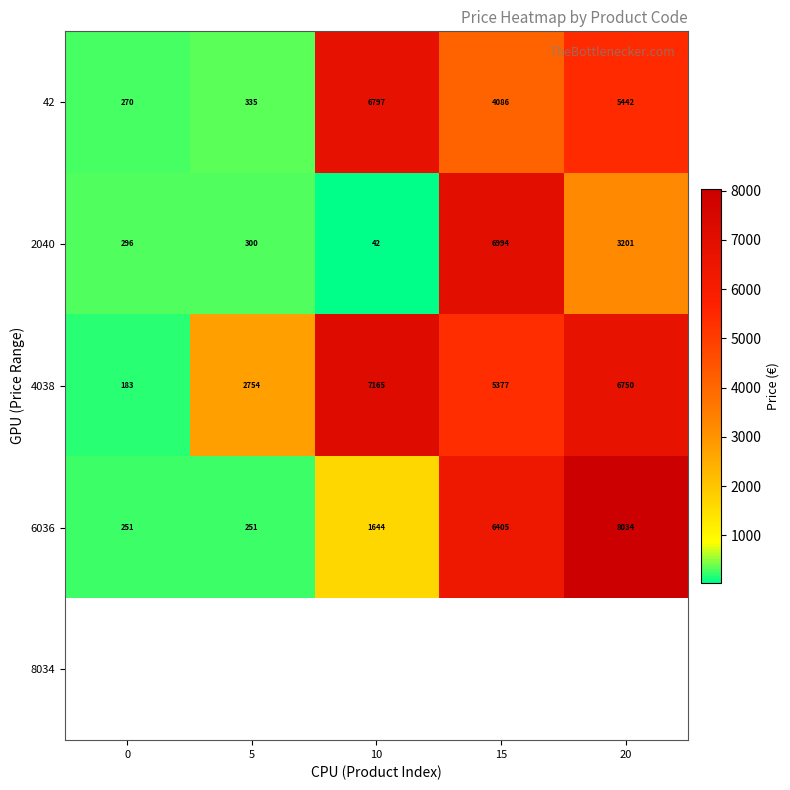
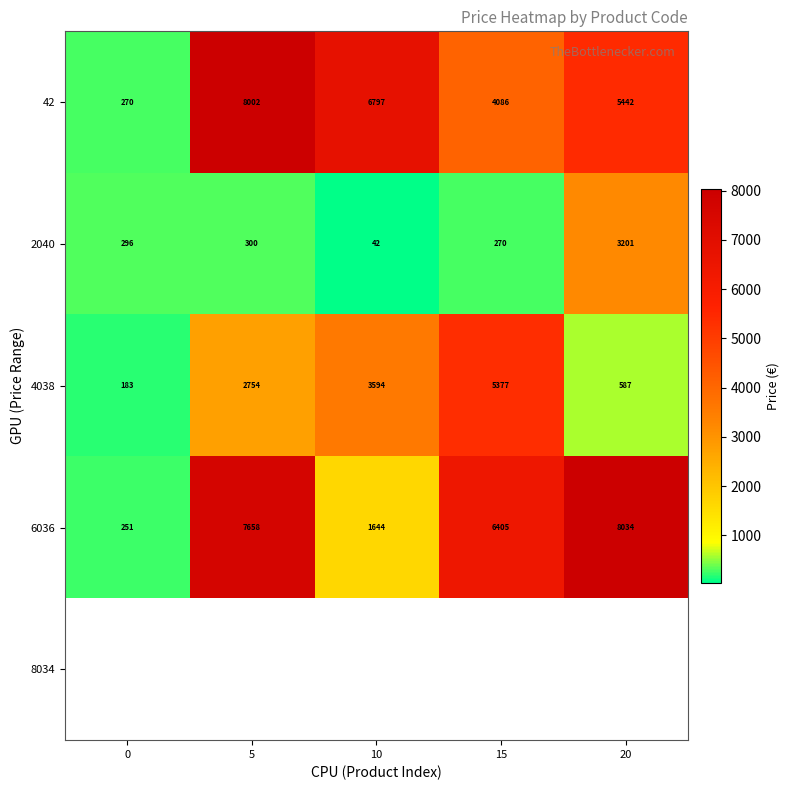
  {
    "42": {
      "0": 270,
-     "5": 335,
+     "5": 8002,
      "10": 6797,
      "15": 4086
    },
    "2040": {
      "0": 296,
      "5": 300,
      "10": 42,
-     "15": 6994,
+     "15": 270,
      "20": 3201
    },
    "4038": {
      "0": 183,
      "5": 2754,
-     "10": 7165,
+     "10": 3594,
      "15": 5377,
-     "20": 6750
+     "20": 587
    },
    "6036": {
      "0": 251,
-     "5": 251,
+     "5": 7658,
      "10": 1644,
      "15": 6405,
      "20": 8034
    }
  }
